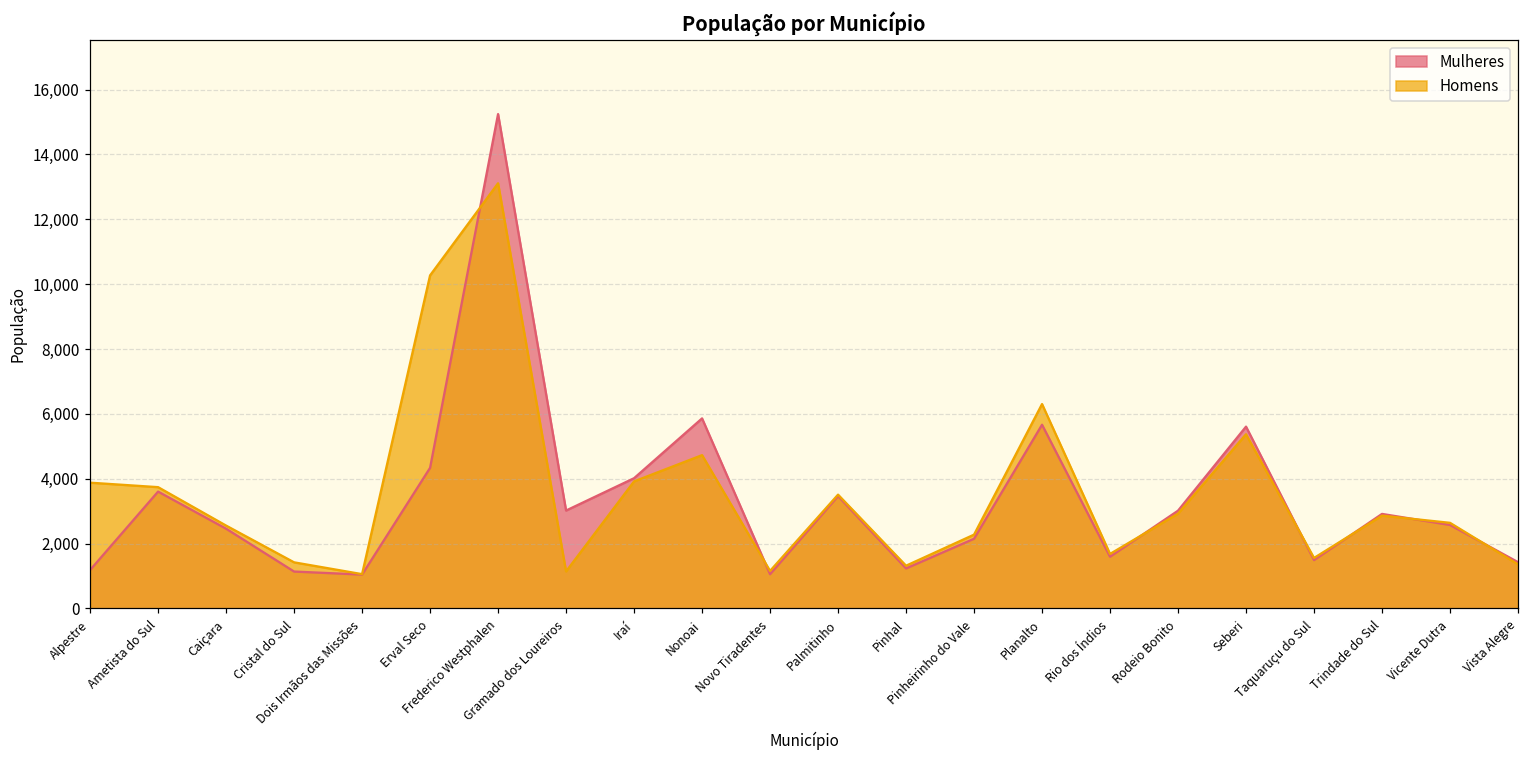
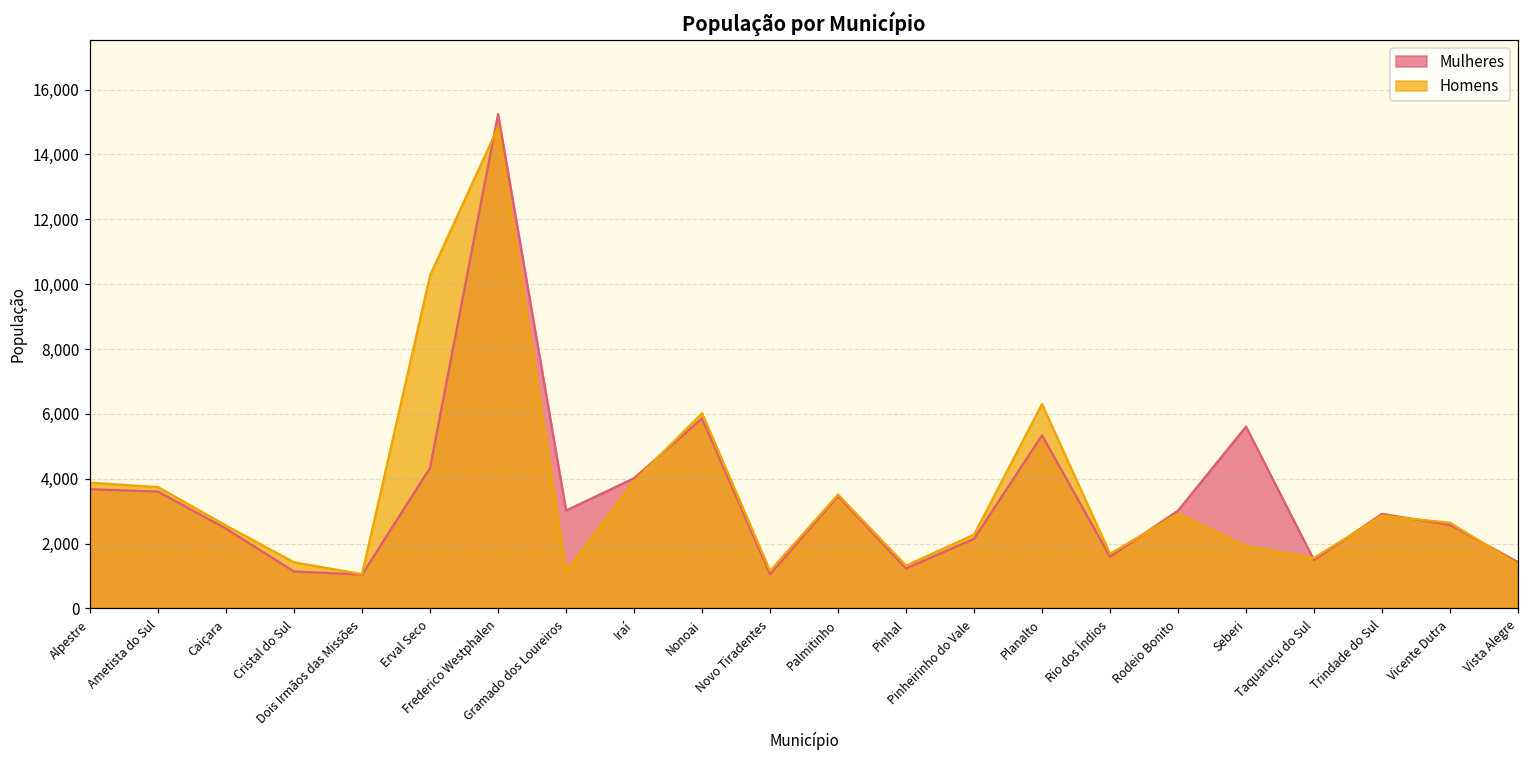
  {
    "Mulheres": {
-     "Alpestre": "1,200",
+     "Alpestre": "3,700",
      "Ametista do Sul": "3,600",
      "Caiçara": "2,500",
      "Cristal do Sul": "1,100",
      "Erval Seco": "4,300",
      "Frederico Westphalen": "15,200",
      "Gramado dos Loureiros": "3,000",
      "Iraí": "4,000",
      "Nonoai": "5,900",
      "Novo Tiradentes": "1,100",
      "Pinheirinho do Vale": "2,200",
-     "Planalto": "5,700",
+     "Planalto": "5,300",
      "Rodeio Bonito": "3,000",
      "Seberi": "5,600"
    },
    "Homens": {
      "Alpestre": "3,900",
      "Ametista do Sul": "3,700",
      "Caiçara": "2,600",
      "Cristal do Sul": "1,400",
      "Erval Seco": "10,300",
-     "Frederico Westphalen": "13,100",
+     "Frederico Westphalen": "14,800",
      "Gramado dos Loureiros": "1,100",
      "Iraí": "3,900",
-     "Nonoai": "4,700",
+     "Nonoai": "6,000",
      "Novo Tiradentes": "1,200",
      "Pinheirinho do Vale": "2,300",
      "Planalto": "6,300",
      "Rodeio Bonito": "2,900",
-     "Seberi": "5,400"
+     "Seberi": "1,900"
    }
  }
